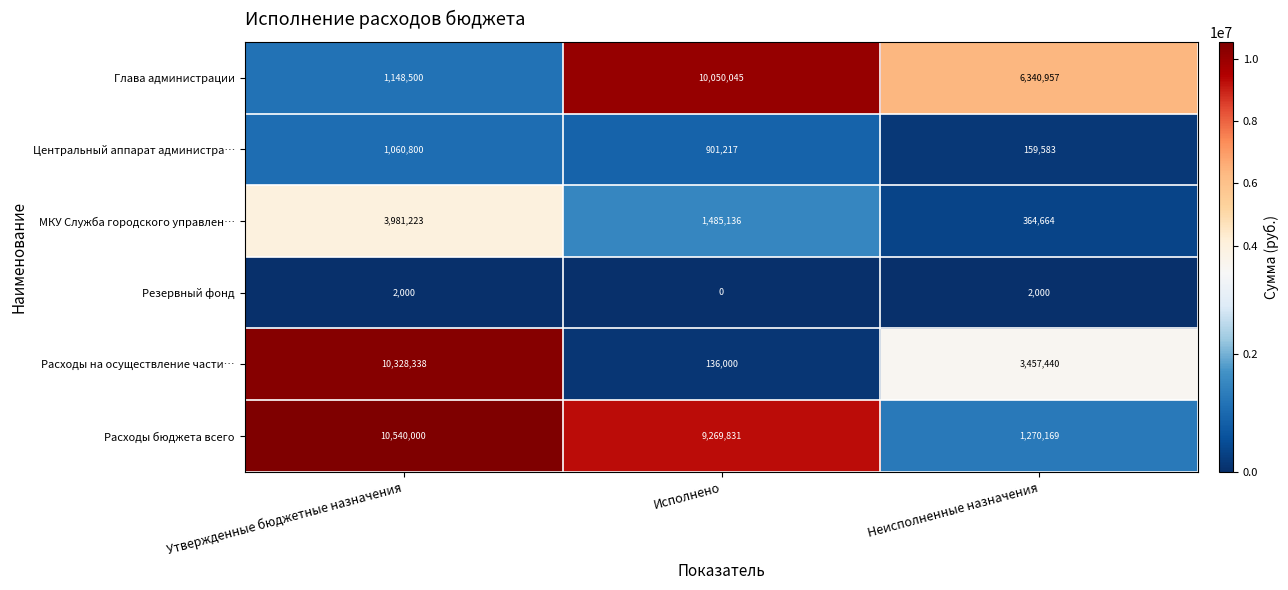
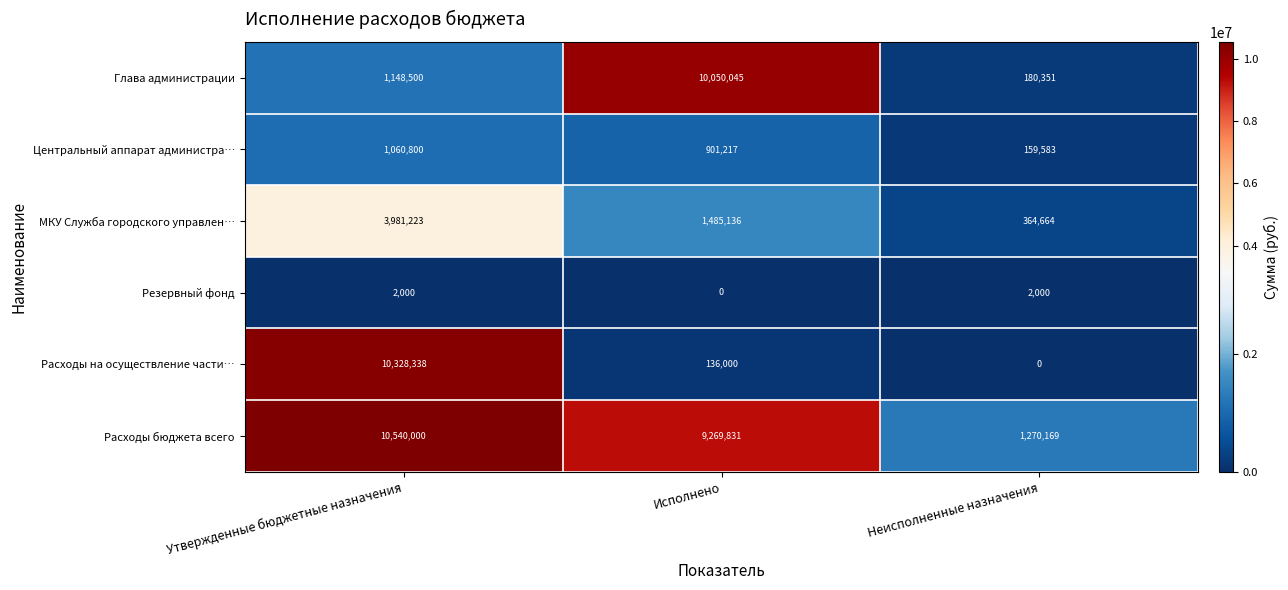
  {
    "Глава администрации": {
      "Утвержденные бюджетные назначения": "1,148,500",
      "Исполнено": "10,050,045",
-     "Неисполненные назначения": "6,340,957"
+     "Неисполненные назначения": "180,351"
    },
    "Центральный аппарат администра…": {
      "Утвержденные бюджетные назначения": "1,060,800",
      "Исполнено": "901,217",
      "Неисполненные назначения": "159,583"
    },
    "МКУ Служба городского управлен…": {
      "Утвержденные бюджетные назначения": "3,981,223",
      "Исполнено": "1,485,136",
      "Неисполненные назначения": "364,664"
    },
    "Резервный фонд": {
      "Утвержденные бюджетные назначения": "2,000",
      "Исполнено": "0",
      "Неисполненные назначения": "2,000"
    },
    "Расходы на осуществление части…": {
      "Утвержденные бюджетные назначения": "10,328,338",
      "Исполнено": "136,000",
-     "Неисполненные назначения": "3,457,440"
+     "Неисполненные назначения": "0"
    },
    "Расходы бюджета всего": {
      "Утвержденные бюджетные назначения": "10,540,000",
      "Исполнено": "9,269,831",
      "Неисполненные назначения": "1,270,169"
    }
  }
